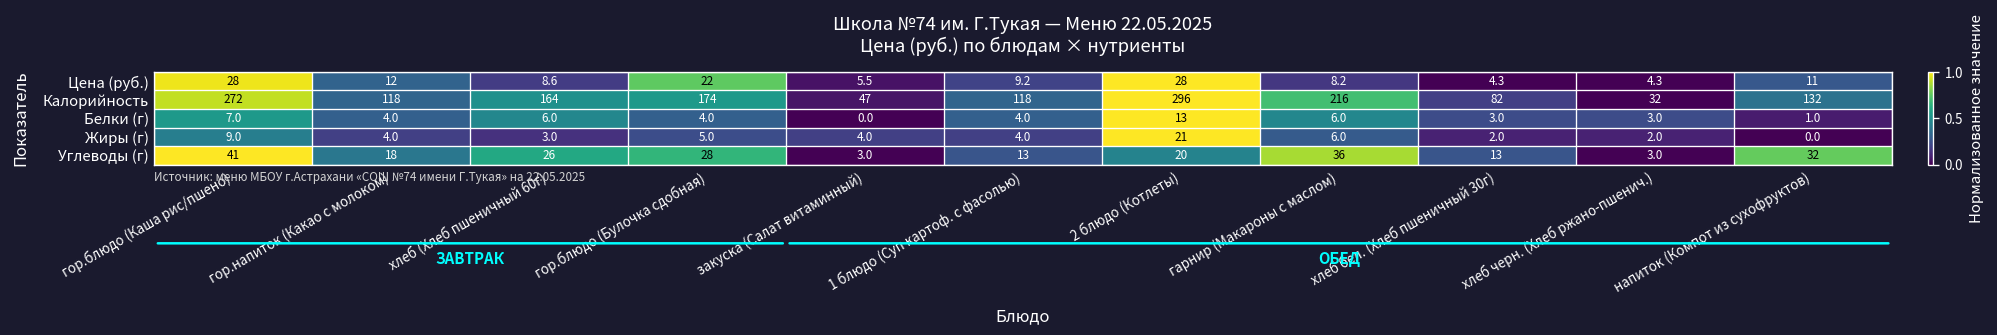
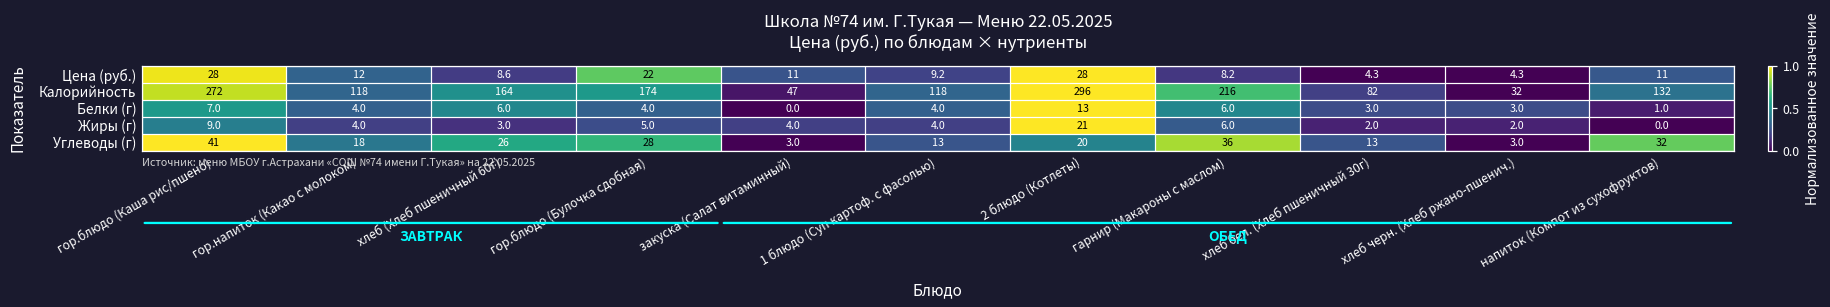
  {
    "Цена (руб.)": {
      "гор.блюдо (Каша рис/пшено)": 28,
      "гор.напиток (Какао с молоком)": 12,
      "хлеб (Хлеб пшеничный 60г)": 8.6,
      "гор.блюдо (Булочка сдобная)": 22,
-     "закуска (Салат витаминный)": 5.5,
+     "закуска (Салат витаминный)": 11,
      "1 блюдо (Суп картоф. с фасолью)": 9.2,
      "2 блюдо (Котлеты)": 28,
      "гарнир (Макароны с маслом)": 8.2,
      "хлеб бел. (Хлеб пшеничный 30г)": 4.3,
      "хлеб черн. (Хлеб ржано-пшенич.)": 4.3,
      "напиток (Компот из сухофруктов)": 11
    },
    "Калорийность": {
      "гор.блюдо (Каша рис/пшено)": 272,
      "гор.напиток (Какао с молоком)": 118,
      "хлеб (Хлеб пшеничный 60г)": 164,
      "гор.блюдо (Булочка сдобная)": 174,
      "закуска (Салат витаминный)": 47,
      "1 блюдо (Суп картоф. с фасолью)": 118,
      "2 блюдо (Котлеты)": 296,
      "гарнир (Макароны с маслом)": 216,
      "хлеб бел. (Хлеб пшеничный 30г)": 82,
      "хлеб черн. (Хлеб ржано-пшенич.)": 32,
      "напиток (Компот из сухофруктов)": 132
    },
    "Белки (г)": {
      "гор.блюдо (Каша рис/пшено)": 7.0,
      "гор.напиток (Какао с молоком)": 4.0,
      "хлеб (Хлеб пшеничный 60г)": 6.0,
      "гор.блюдо (Булочка сдобная)": 4.0,
      "закуска (Салат витаминный)": 0.0,
      "1 блюдо (Суп картоф. с фасолью)": 4.0,
      "2 блюдо (Котлеты)": 13,
      "гарнир (Макароны с маслом)": 6.0,
      "хлеб бел. (Хлеб пшеничный 30г)": 3.0,
      "хлеб черн. (Хлеб ржано-пшенич.)": 3.0,
      "напиток (Компот из сухофруктов)": 1.0
    },
    "Жиры (г)": {
      "гор.блюдо (Каша рис/пшено)": 9.0,
      "гор.напиток (Какао с молоком)": 4.0,
      "хлеб (Хлеб пшеничный 60г)": 3.0,
      "гор.блюдо (Булочка сдобная)": 5.0,
      "закуска (Салат витаминный)": 4.0,
      "1 блюдо (Суп картоф. с фасолью)": 4.0,
      "2 блюдо (Котлеты)": 21,
      "гарнир (Макароны с маслом)": 6.0,
      "хлеб бел. (Хлеб пшеничный 30г)": 2.0,
      "хлеб черн. (Хлеб ржано-пшенич.)": 2.0,
      "напиток (Компот из сухофруктов)": 0.0
    },
    "Углеводы (г)": {
      "гор.блюдо (Каша рис/пшено)": 41,
      "гор.напиток (Какао с молоком)": 18,
      "хлеб (Хлеб пшеничный 60г)": 26,
      "гор.блюдо (Булочка сдобная)": 28,
      "закуска (Салат витаминный)": 3.0,
      "1 блюдо (Суп картоф. с фасолью)": 13,
      "2 блюдо (Котлеты)": 20,
      "гарнир (Макароны с маслом)": 36,
      "хлеб бел. (Хлеб пшеничный 30г)": 13,
      "хлеб черн. (Хлеб ржано-пшенич.)": 3.0,
      "напиток (Компот из сухофруктов)": 32
    }
  }
